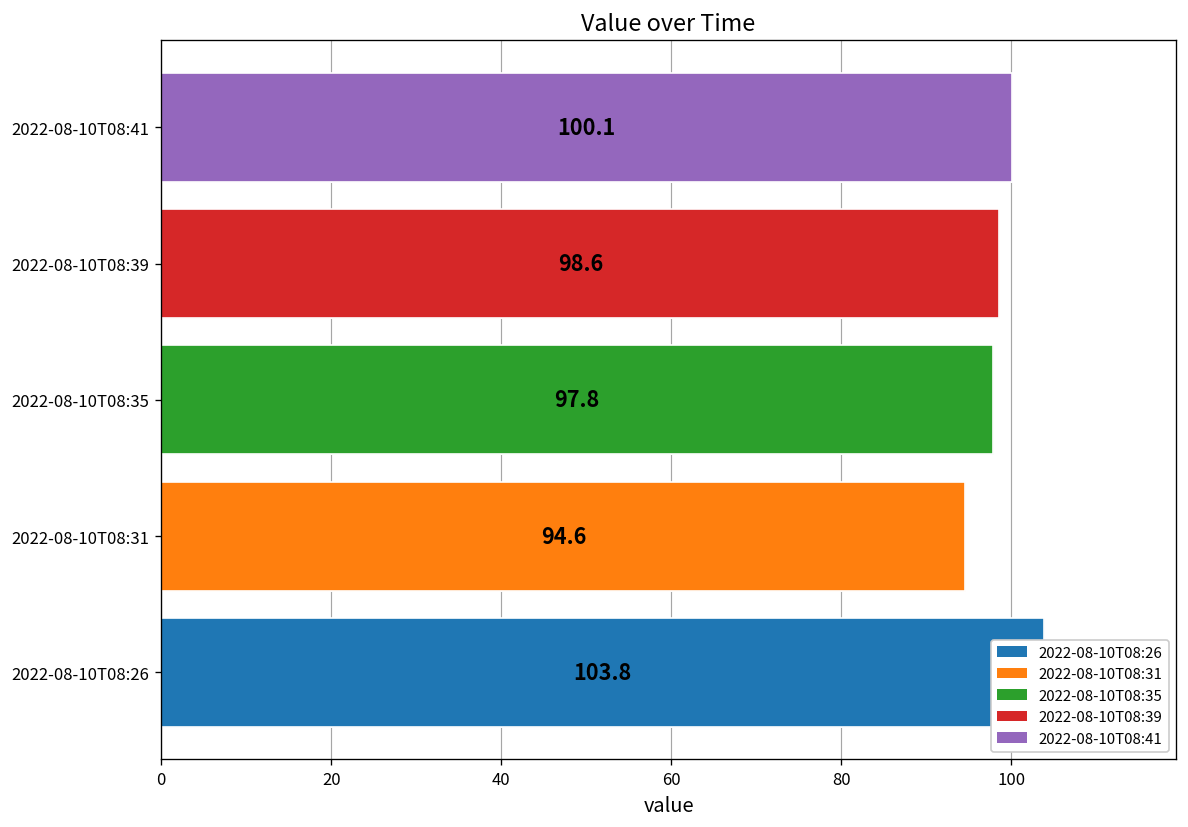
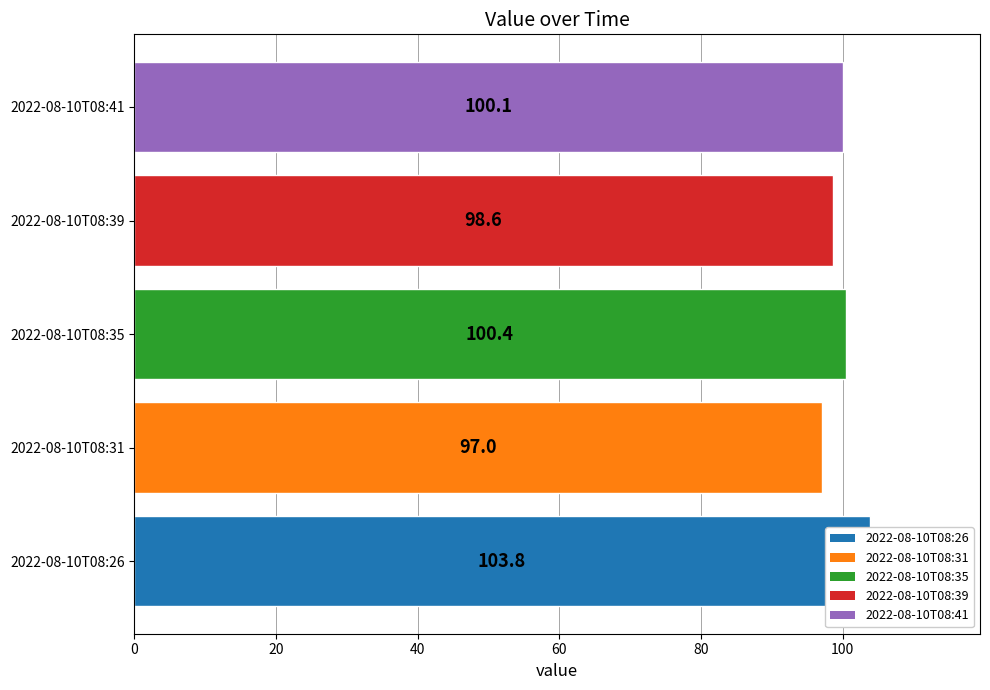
  {
    "2022-08-10T08:31": {
-     "2022-08-10T08:31": 94.6
+     "2022-08-10T08:31": 97.0
    },
    "2022-08-10T08:35": {
-     "2022-08-10T08:35": 97.8
+     "2022-08-10T08:35": 100.4
    },
    "2022-08-10T08:39": {
      "2022-08-10T08:39": 98.6
    },
    "2022-08-10T08:41": {
      "2022-08-10T08:41": 100.1
    }
  }
